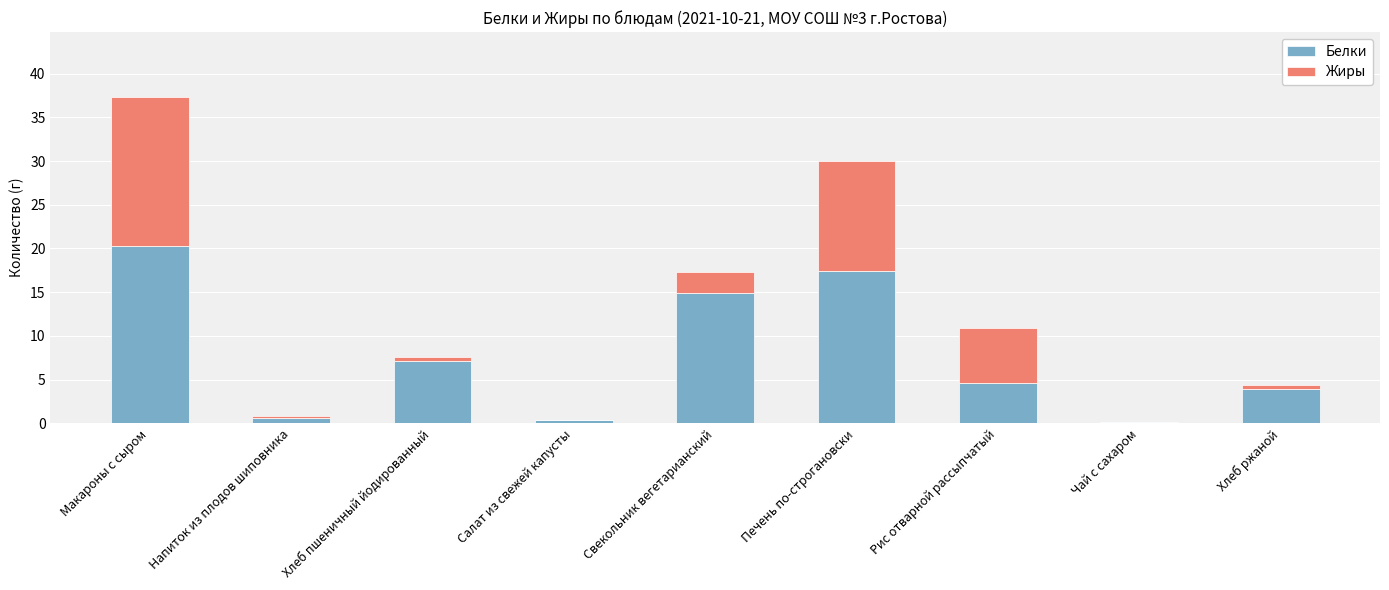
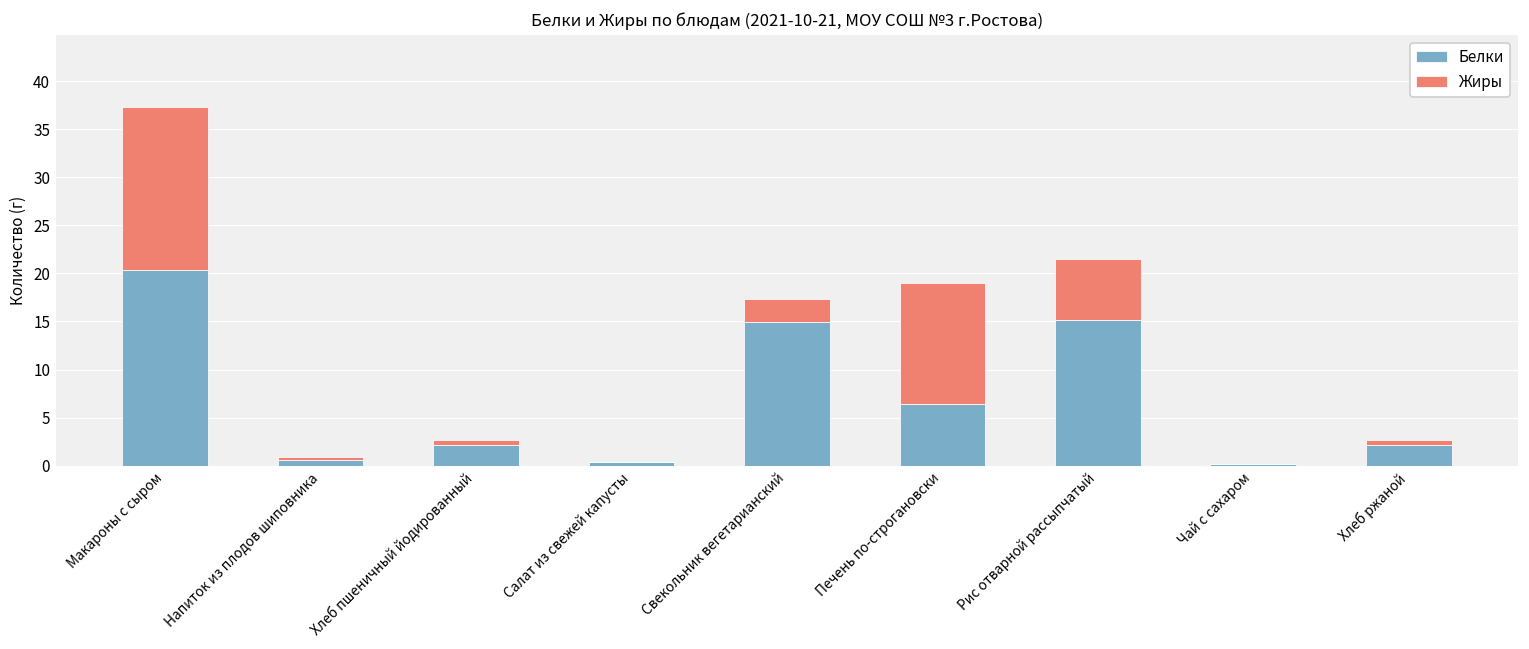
  {
    "Белки": {
      "Макароны с сыром": 20,
      "Напиток из плодов шиповника": 1,
-     "Хлеб пшеничный йодированный": 7,
+     "Хлеб пшеничный йодированный": 2,
      "Салат из свежей капусты": 0,
      "Свекольник вегетарианский": 15,
-     "Печень по-строгановски": 17,
-     "Рис отварной рассыпчатый": 5,
-     "Хлеб ржаной": 4
+     "Печень по-строгановски": 6,
+     "Рис отварной рассыпчатый": 15,
+     "Хлеб ржаной": 2
    },
    "Жиры": {
      "Макароны с сыром": 17,
      "Хлеб пшеничный йодированный": 1,
      "Свекольник вегетарианский": 2,
      "Печень по-строгановски": 13,
      "Рис отварной рассыпчатый": 6,
      "Чай с сахаром": 0,
      "Хлеб ржаной": 1
    }
  }
